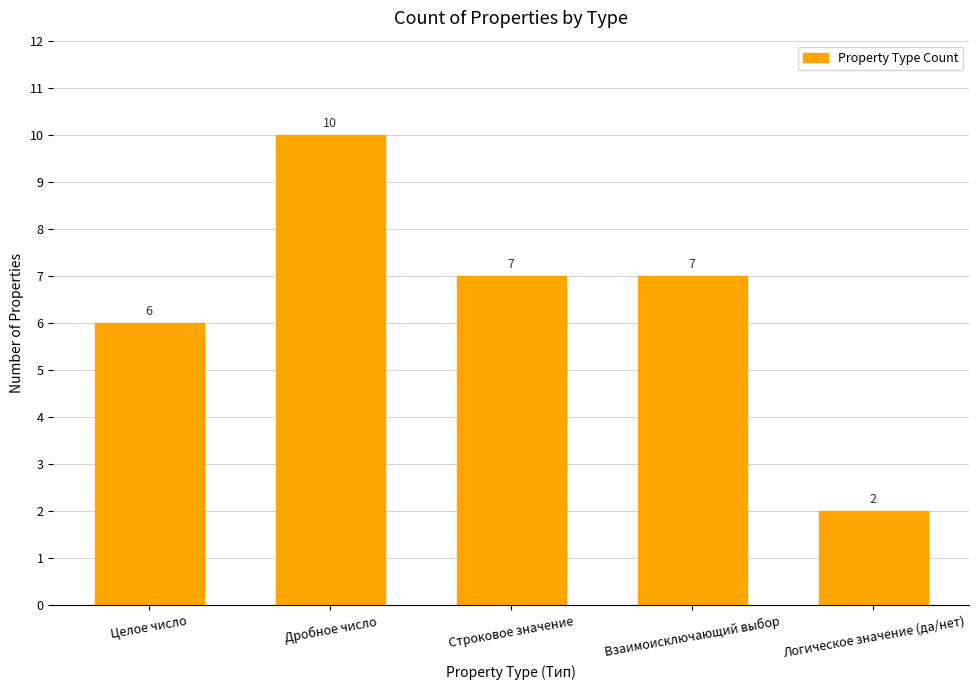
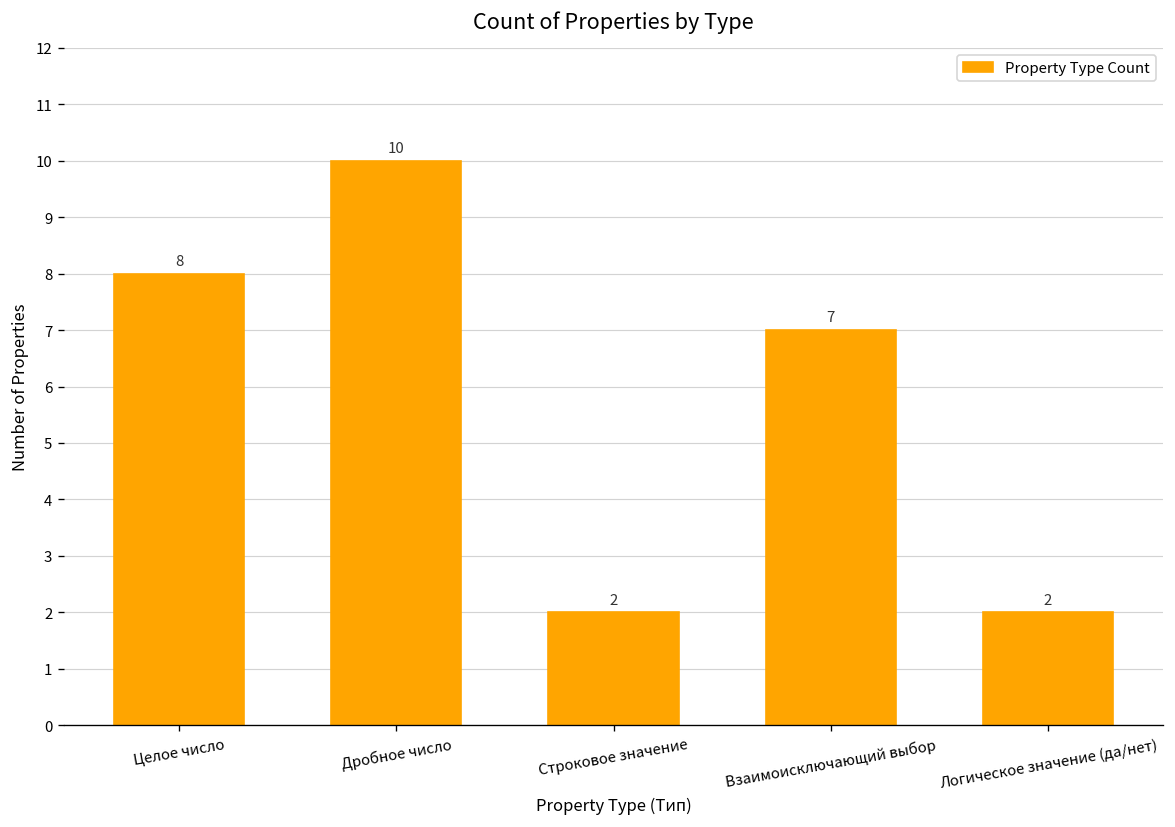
  {
-   "Целое число": 6,
+   "Целое число": 8,
    "Дробное число": 10,
-   "Строковое значение": 7,
+   "Строковое значение": 2,
    "Взаимоисключающий выбор": 7,
    "Логическое значение (да/нет)": 2
  }
